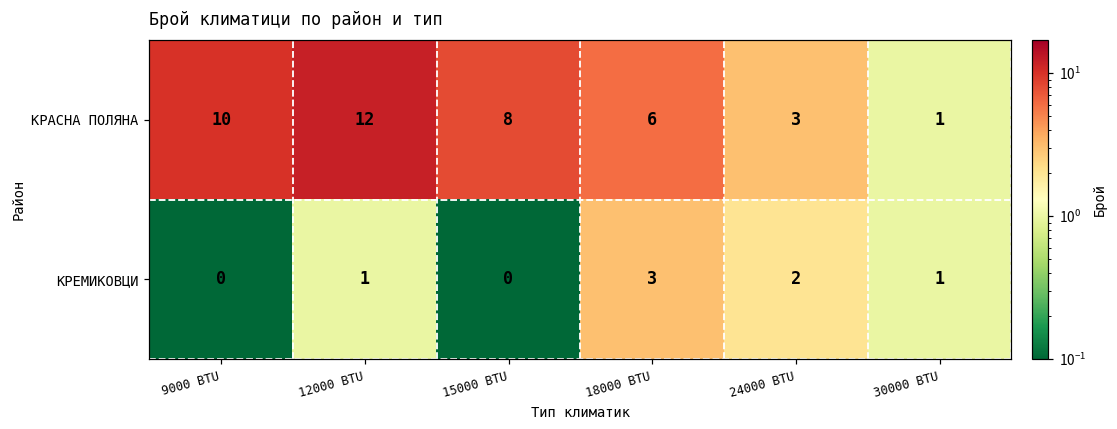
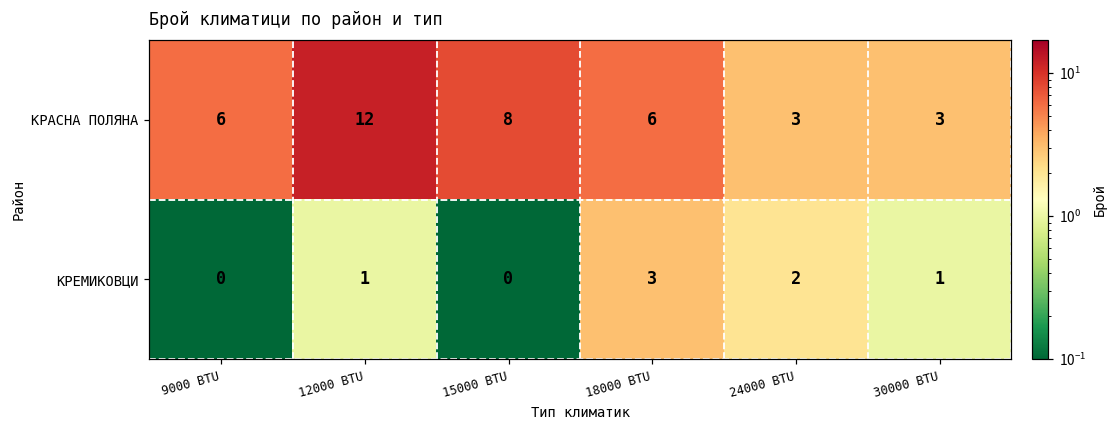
  {
    "КРАСНА ПОЛЯНА": {
-     "9000 BTU": 10,
+     "9000 BTU": 6,
      "12000 BTU": 12,
      "15000 BTU": 8,
      "18000 BTU": 6,
      "24000 BTU": 3,
-     "30000 BTU": 1
+     "30000 BTU": 3
    },
    "КРЕМИКОВЦИ": {
      "9000 BTU": 0,
      "12000 BTU": 1,
      "15000 BTU": 0,
      "18000 BTU": 3,
      "24000 BTU": 2,
      "30000 BTU": 1
    }
  }
